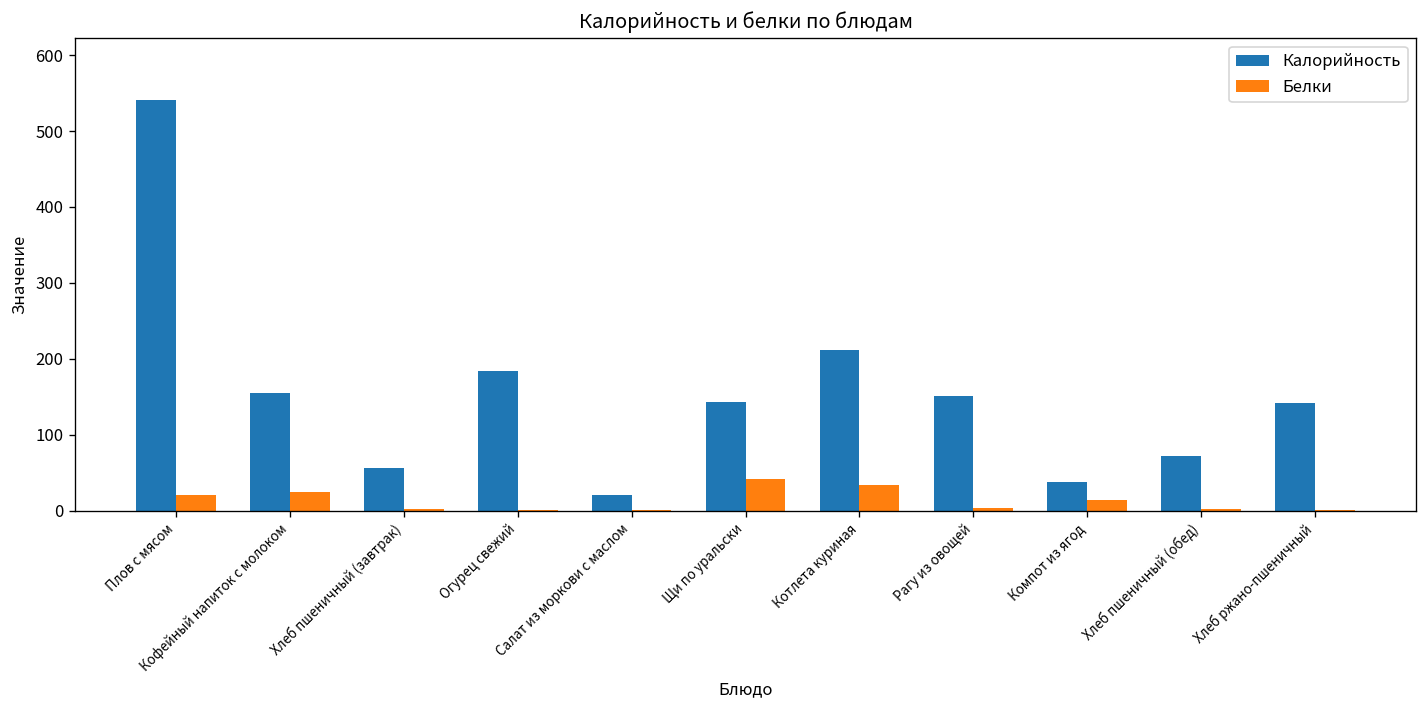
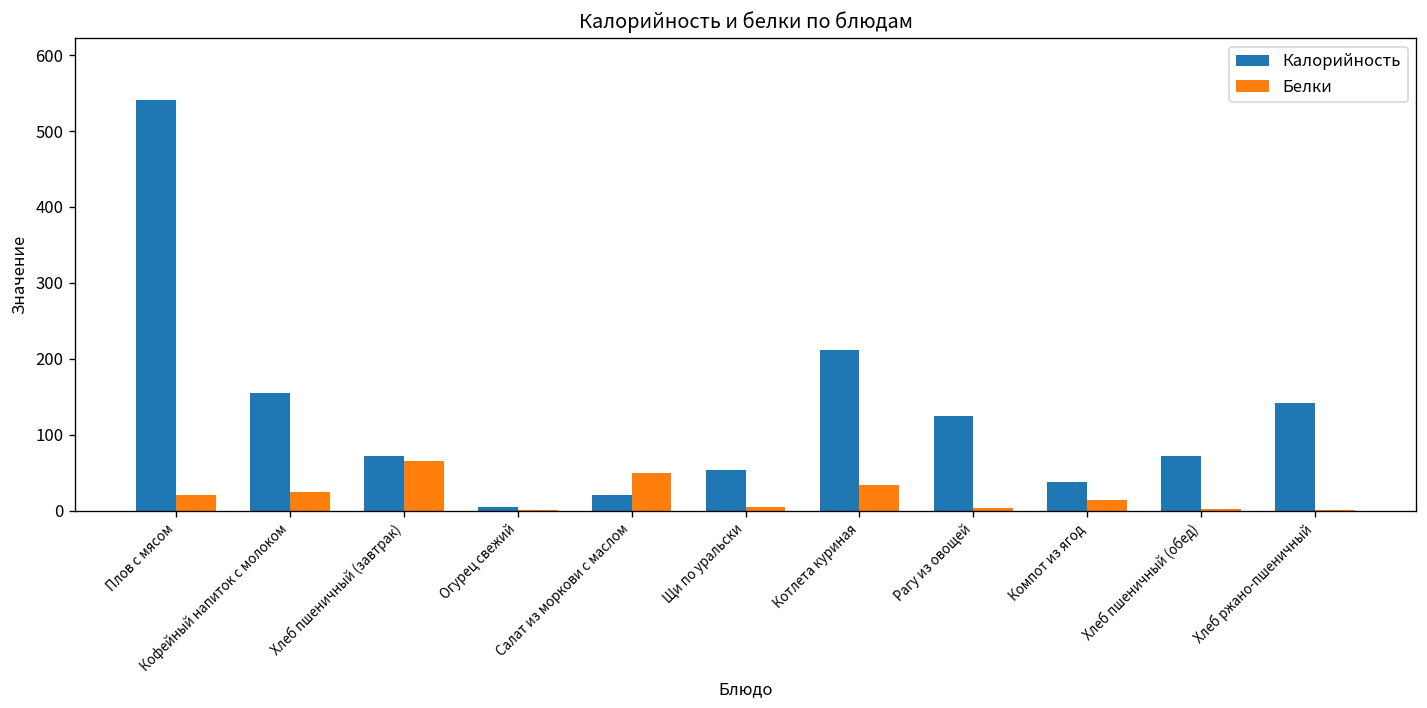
  {
    "Калорийность": {
      "Плов с мясом": 540,
      "Кофейный напиток с молоком": 160,
-     "Хлеб пшеничный (завтрак)": 60,
-     "Огурец свежий": 180,
+     "Хлеб пшеничный (завтрак)": 70,
+     "Огурец свежий": 0,
      "Салат из моркови с маслом": 20,
-     "Щи по уральски": 140,
+     "Щи по уральски": 50,
      "Котлета куриная": 210,
-     "Рагу из овощей": 150,
+     "Рагу из овощей": 120,
      "Компот из ягод": 40,
      "Хлеб пшеничный (обед)": 70,
      "Хлеб ржано-пшеничный": 140
    },
    "Белки": {
      "Плов с мясом": 20,
      "Кофейный напиток с молоком": 20,
-     "Хлеб пшеничный (завтрак)": 0,
-     "Салат из моркови с маслом": 0,
-     "Щи по уральски": 40,
+     "Хлеб пшеничный (завтрак)": 60,
+     "Салат из моркови с маслом": 50,
+     "Щи по уральски": 10,
      "Котлета куриная": 30,
      "Компот из ягод": 10
    }
  }
